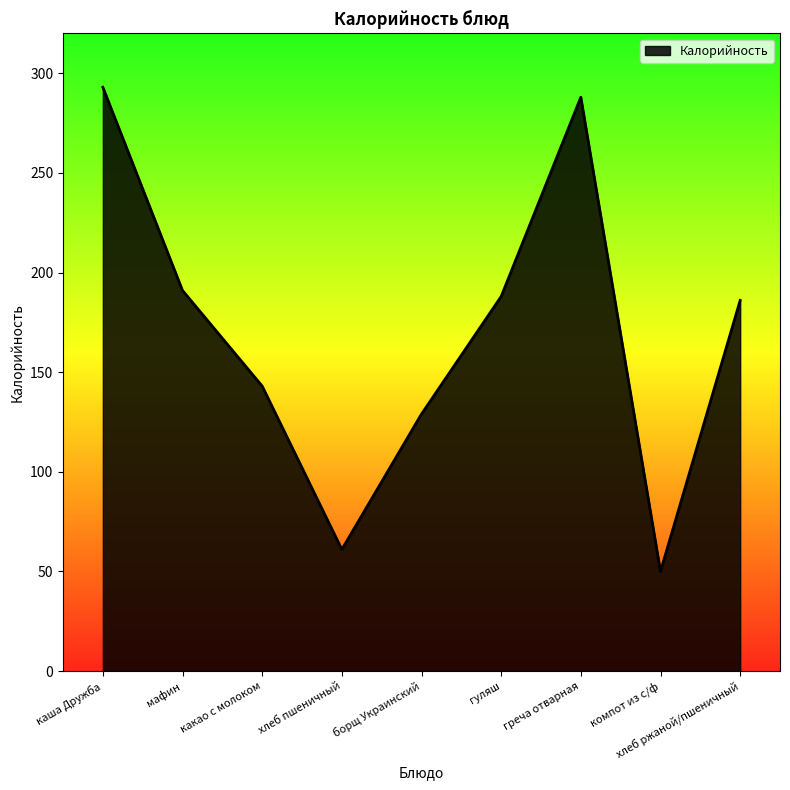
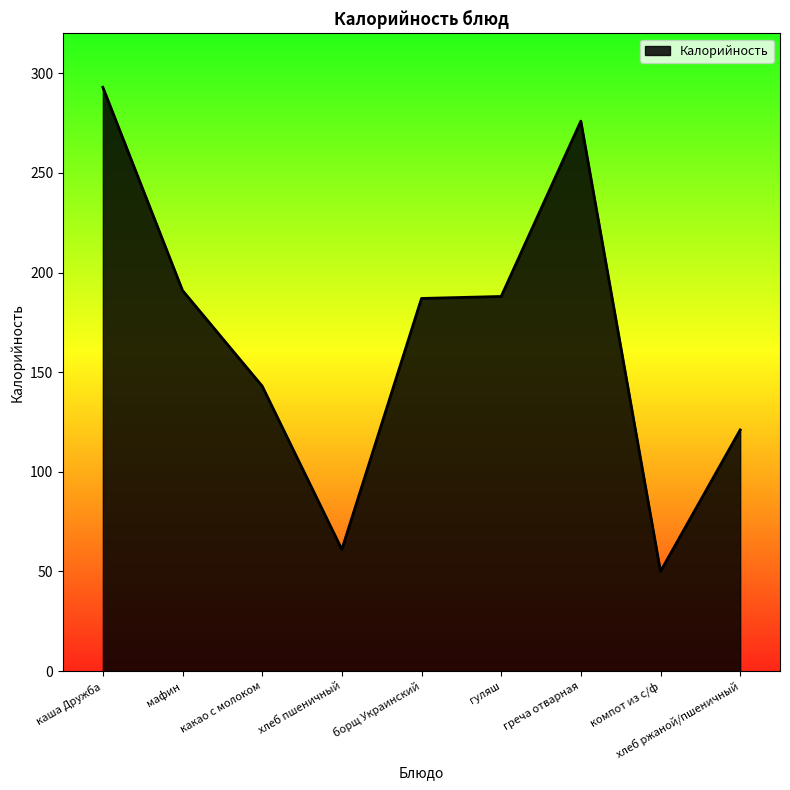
  {
    "каша Дружба": 293,
    "мафин": 191,
    "какао с молоком": 143,
    "хлеб пшеничный": 61,
-   "борщ Украинский": 129,
+   "борщ Украинский": 187,
    "гуляш": 188,
-   "греча отварная": 288,
+   "греча отварная": 276,
    "компот из с/ф": 50,
-   "хлеб ржаной/пшеничный": 186
+   "хлеб ржаной/пшеничный": 121
  }
